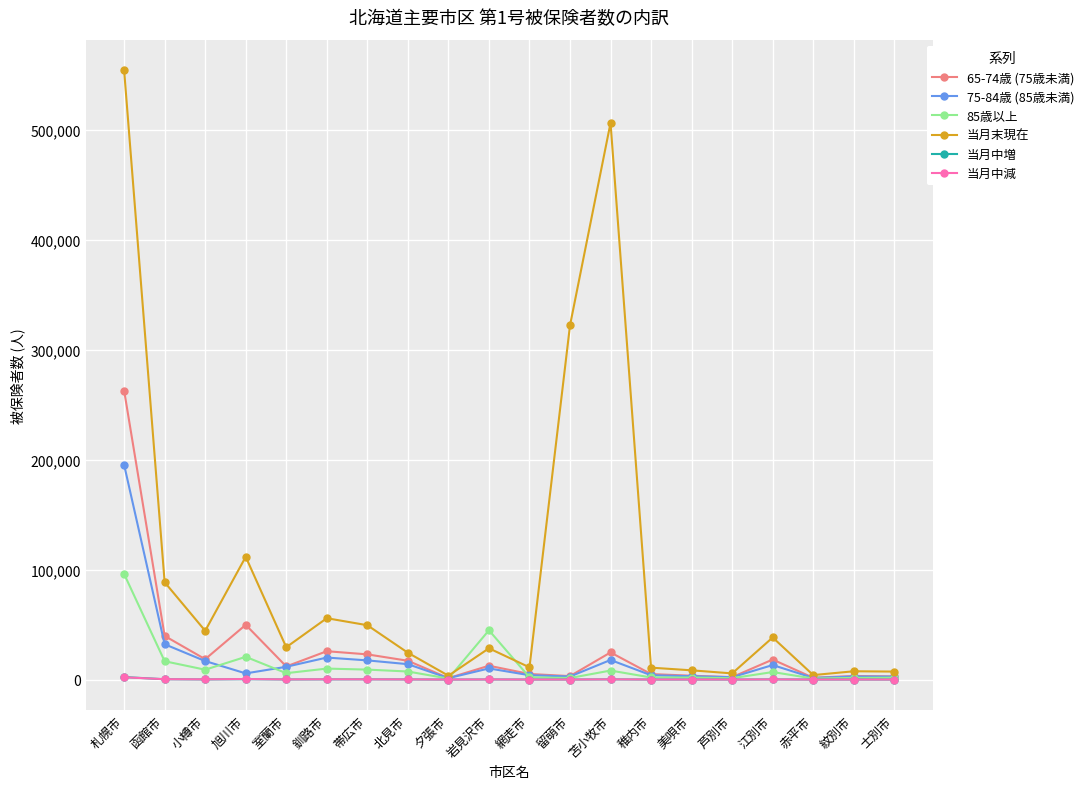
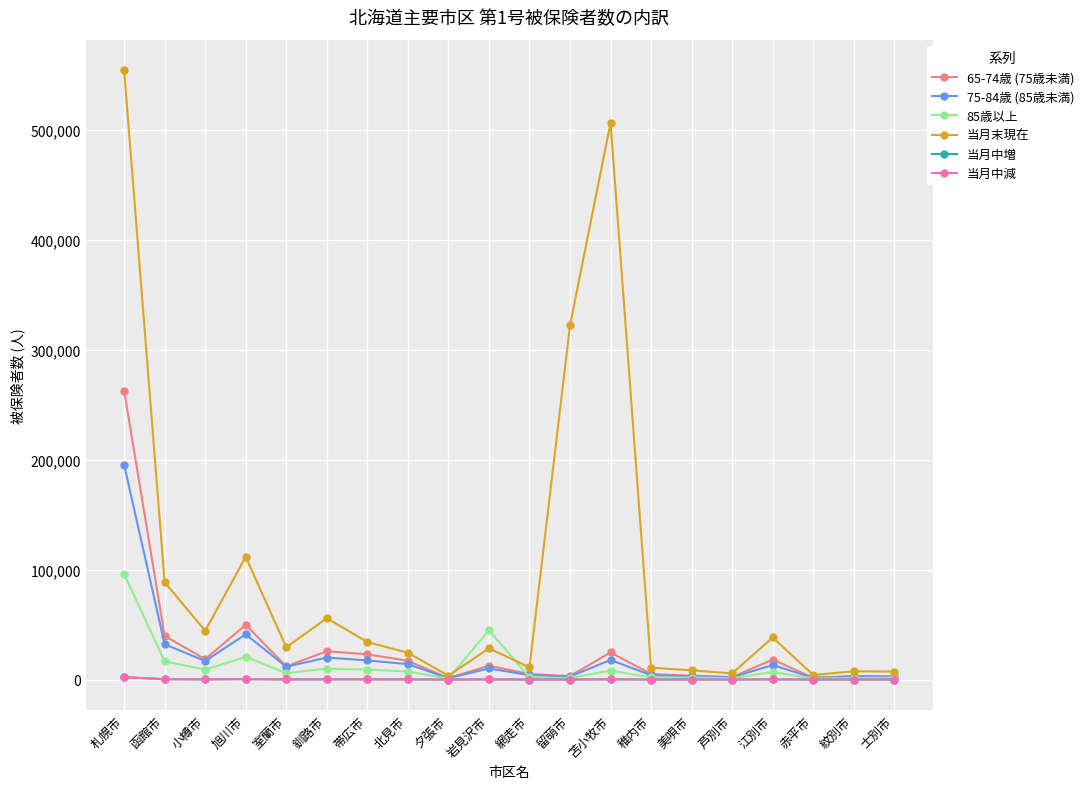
  {
    "75-84歳 (85歳未満)": {
      "札幌市": "195,000",
      "函館市": "32,000",
-     "旭川市": "6,000",
+     "旭川市": "41,000",
      "釧路市": "20,000",
      "帯広市": "17,000",
      "北見市": "14,000",
      "岩見沢市": "10,000",
      "苫小牧市": "18,000",
      "江別市": "13,000"
    },
    "85歳以上": {
      "札幌市": "96,000",
      "函館市": "17,000",
      "小樽市": "9,000",
      "旭川市": "21,000",
      "室蘭市": "6,000",
      "釧路市": "10,000",
      "帯広市": "9,000",
      "北見市": "7,000",
      "岩見沢市": "45,000",
      "苫小牧市": "8,000",
      "江別市": "7,000"
    },
    "当月末現在": {
      "札幌市": "555,000",
      "函館市": "89,000",
      "小樽市": "44,000",
      "旭川市": "112,000",
      "室蘭市": "29,000",
      "釧路市": "56,000",
-     "帯広市": "49,000",
+     "帯広市": "34,000",
      "北見市": "24,000",
      "岩見沢市": "28,000",
      "網走市": "11,000",
      "留萌市": "322,000",
      "苫小牧市": "507,000",
      "稚内市": "11,000",
      "美唄市": "8,000",
      "芦別市": "6,000",
      "江別市": "38,000",
      "赤平市": "4,000",
      "紋別市": "8,000",
      "士別市": "7,000"
    }
  }
